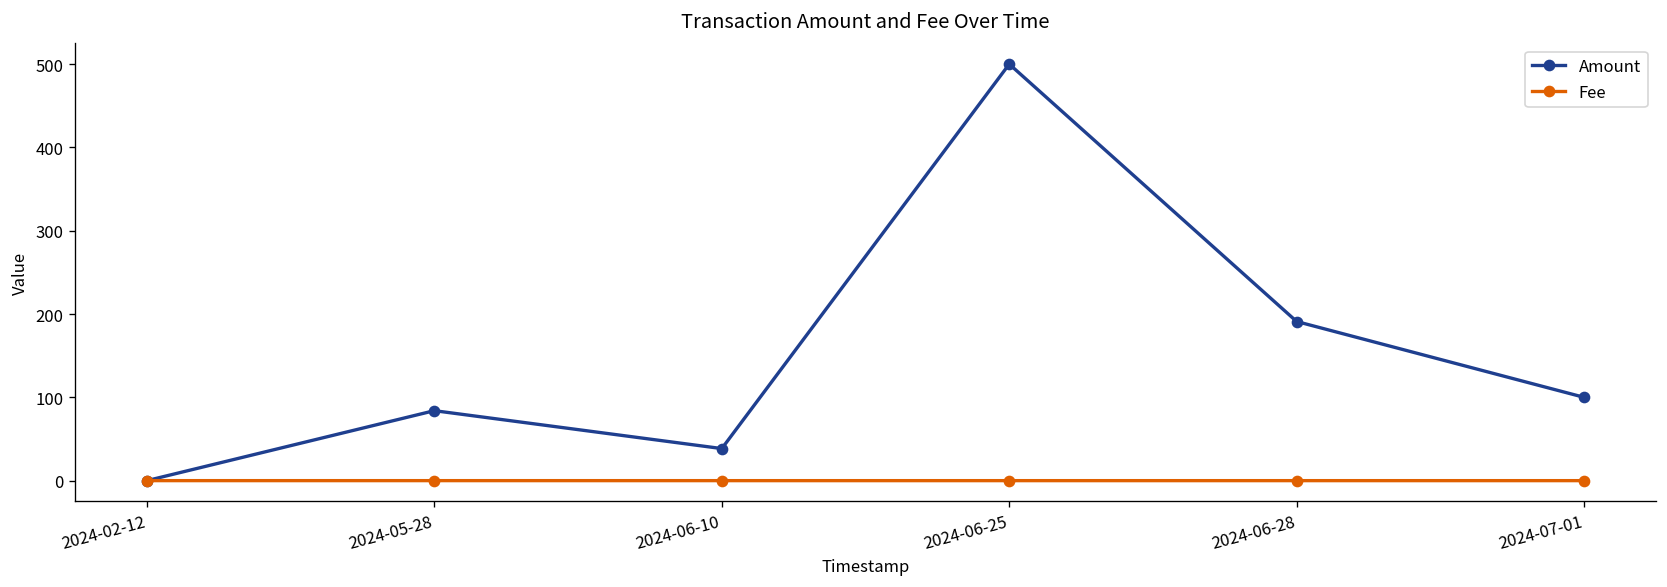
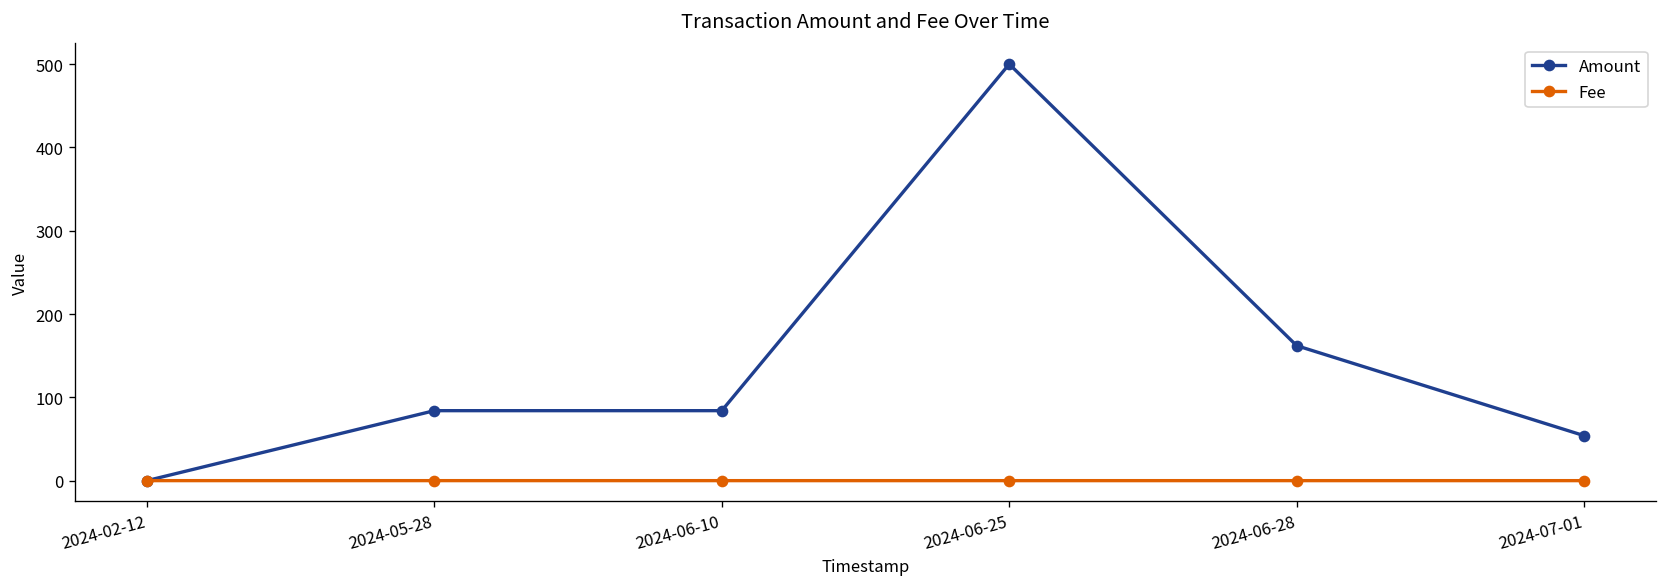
  {
    "Amount": {
      "2024-05-28": 80,
-     "2024-06-10": 40,
+     "2024-06-10": 80,
      "2024-06-25": 500,
-     "2024-06-28": 190,
-     "2024-07-01": 100
+     "2024-06-28": 160,
+     "2024-07-01": 50
    },
    "Fee": {
      "2024-05-28": 0,
      "2024-06-10": 0,
      "2024-06-25": 0,
      "2024-06-28": 0,
      "2024-07-01": 0
    }
  }
